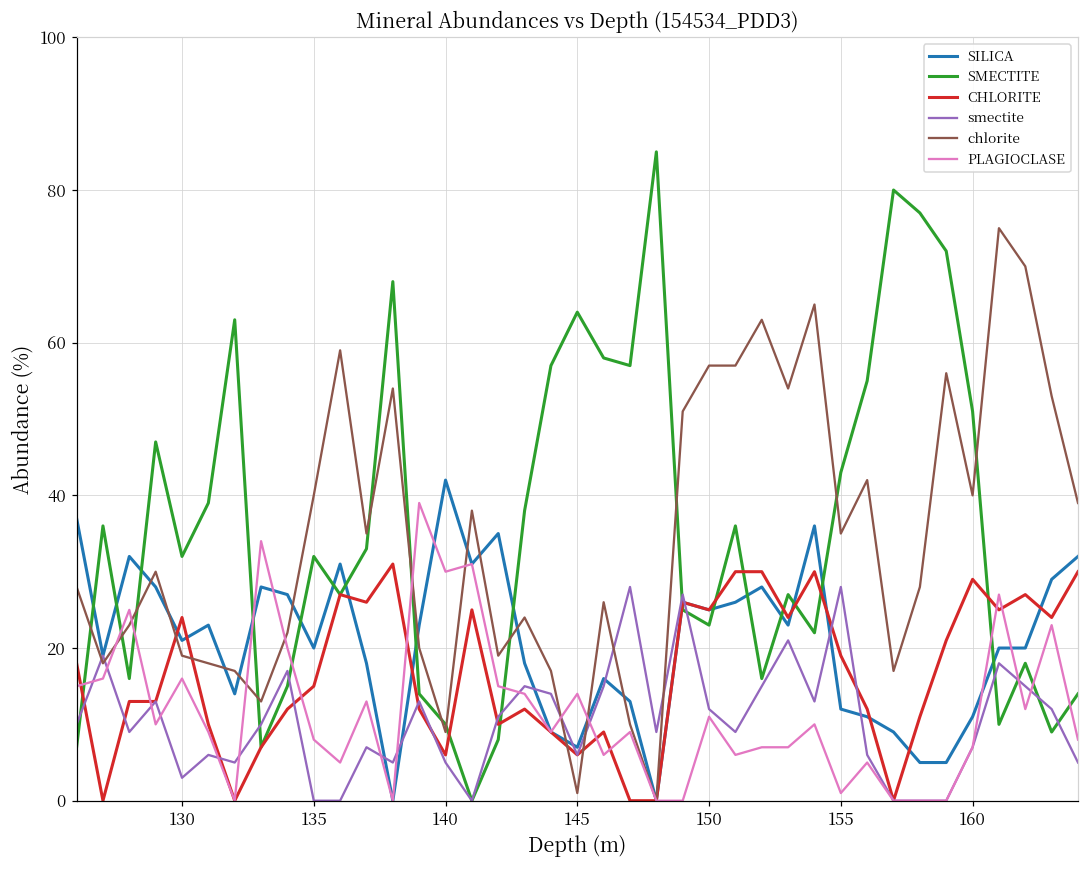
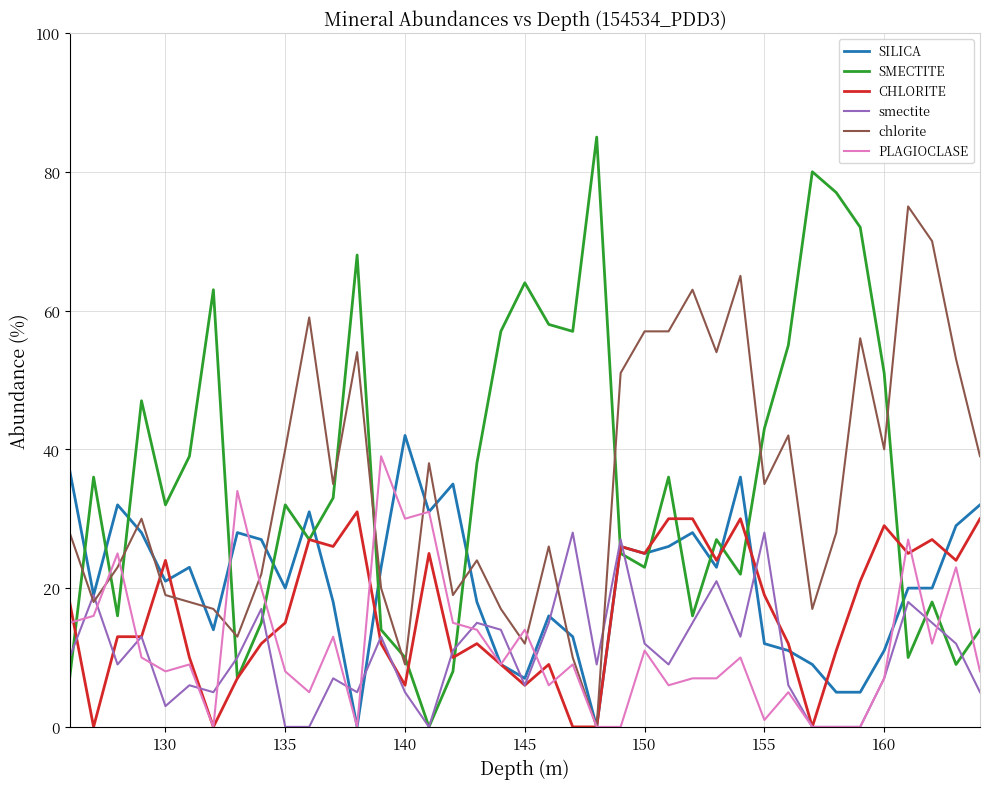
  {
    "SILICA": {
      "130": 21,
      "135": 20,
      "140": 42,
      "145": 7,
      "155": 12,
      "160": 11
    },
    "SMECTITE": {
      "130": 32,
      "135": 32,
      "140": 10,
      "145": 64,
      "150": 23,
      "155": 43,
      "160": 51
    },
    "CHLORITE": {
      "130": 24,
      "135": 15,
      "140": 6,
      "155": 19,
      "160": 29
    },
    "smectite": {
      "130": 3,
      "135": 0,
      "140": 5,
      "150": 12,
      "155": 28
    },
    "chlorite": {
      "130": 19,
      "135": 40,
      "140": 9,
-     "145": 1,
+     "145": 12,
      "150": 57,
      "155": 35,
      "160": 40
    },
    "PLAGIOCLASE": {
-     "130": 16,
+     "130": 8,
      "135": 8,
      "140": 30,
      "145": 14,
      "150": 11,
      "155": 1
    }
  }
